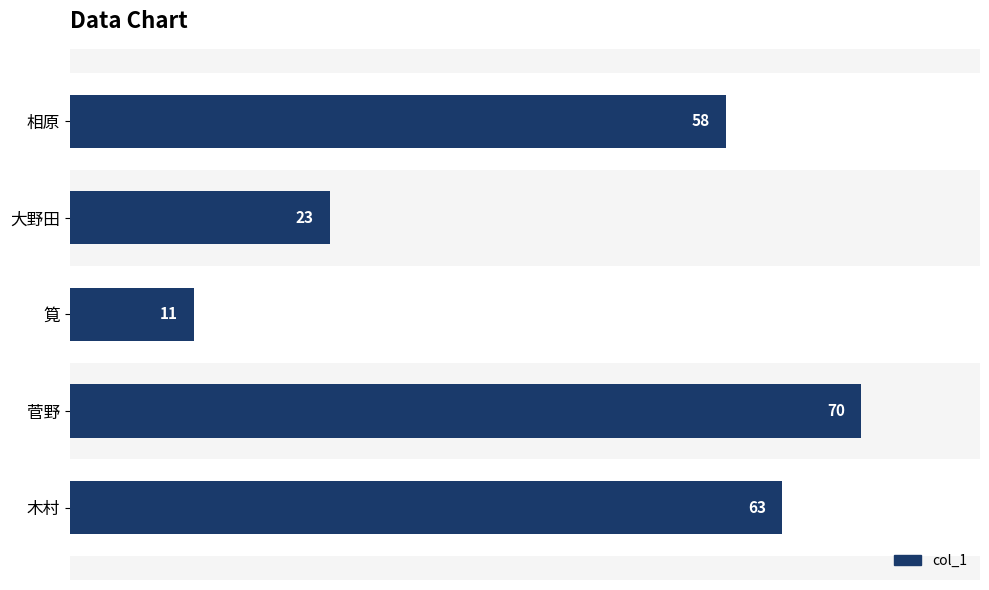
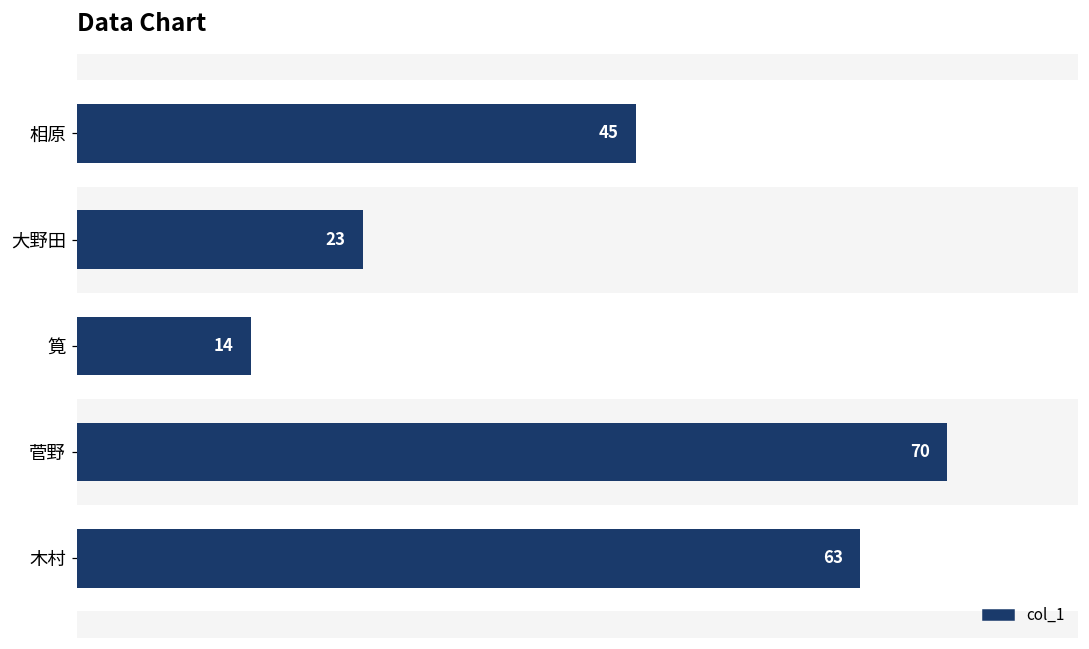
  {
-   "相原": 58,
+   "相原": 45,
    "大野田": 23,
-   "筧": 11,
+   "筧": 14,
    "菅野": 70,
    "木村": 63
  }
